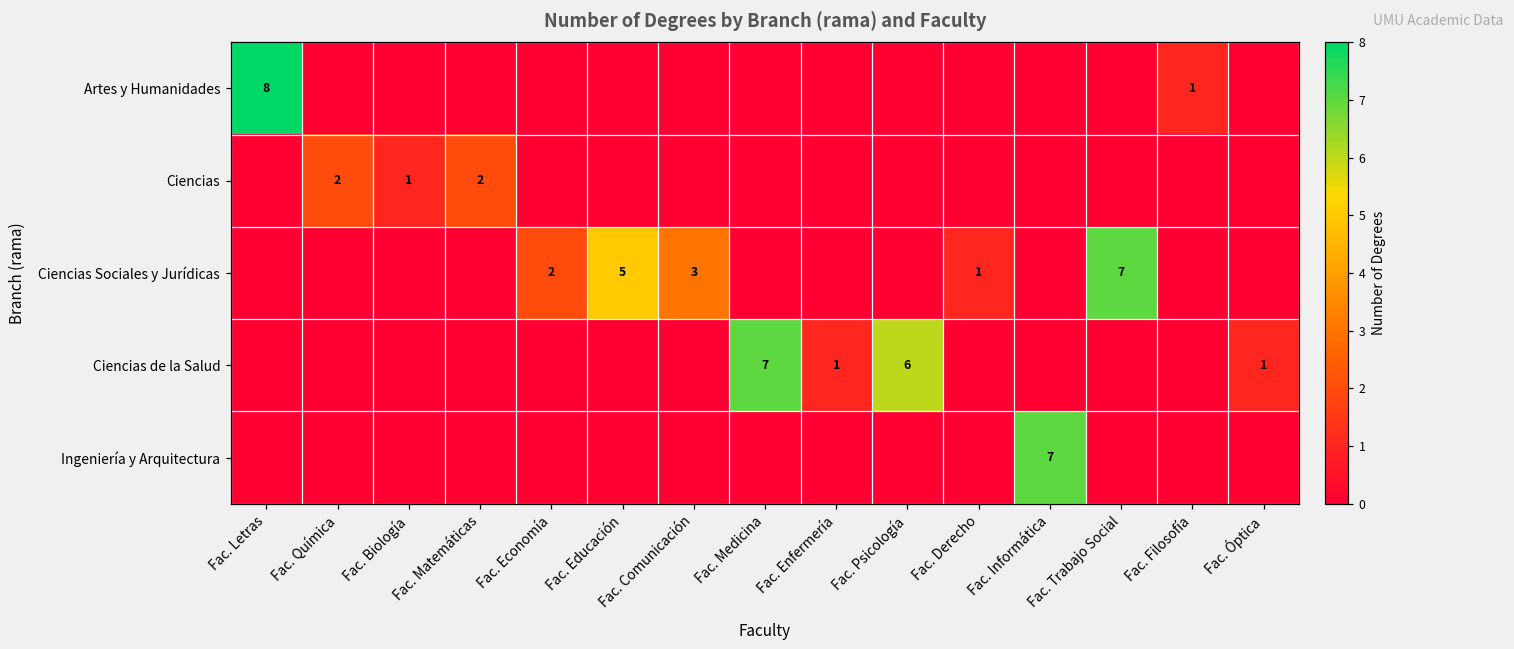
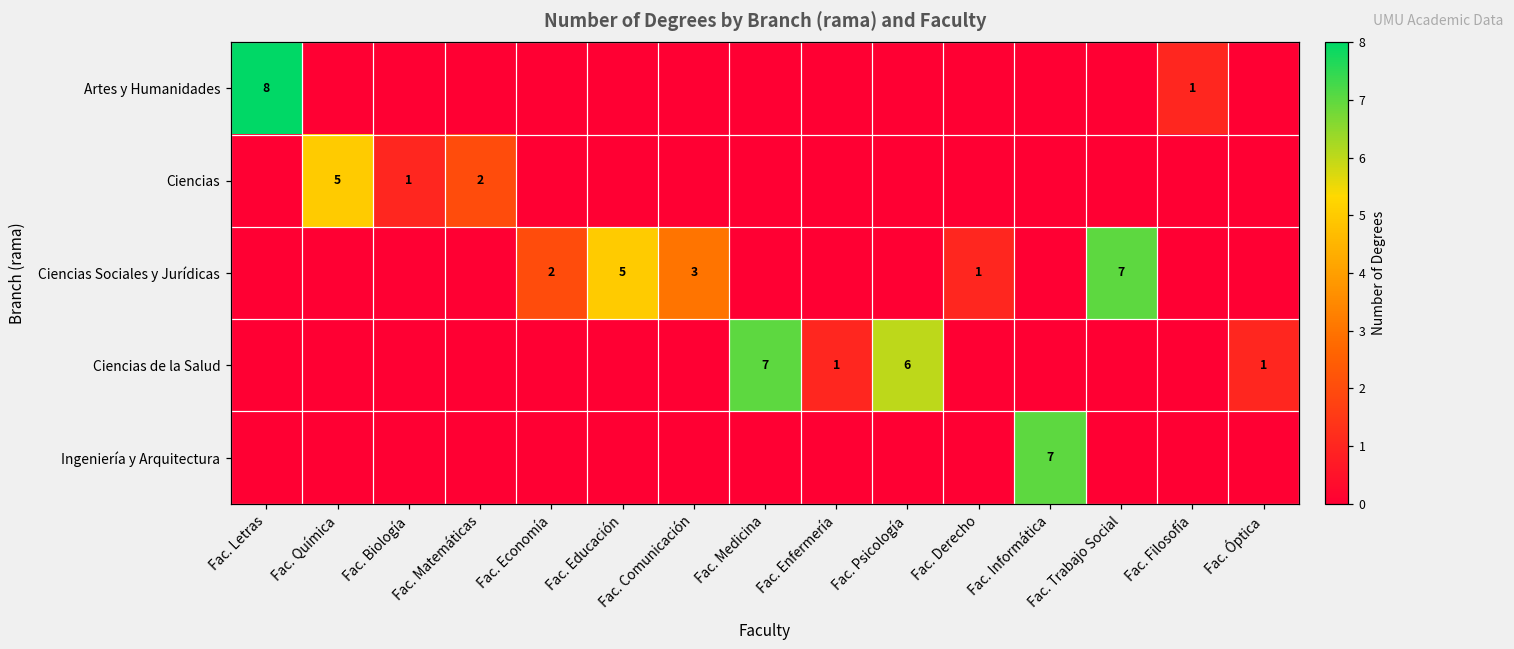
  {
    "Artes y Humanidades": {
      "Fac. Letras": 8,
      "Fac. Filosofía": 1
    },
    "Ciencias": {
-     "Fac. Química": 2,
+     "Fac. Química": 5,
      "Fac. Biología": 1,
      "Fac. Matemáticas": 2
    },
    "Ciencias Sociales y Jurídicas": {
      "Fac. Economía": 2,
      "Fac. Educación": 5,
      "Fac. Comunicación": 3,
      "Fac. Derecho": 1,
      "Fac. Trabajo Social": 7
    },
    "Ciencias de la Salud": {
      "Fac. Medicina": 7,
      "Fac. Enfermería": 1,
      "Fac. Psicología": 6,
      "Fac. Óptica": 1
    },
    "Ingeniería y Arquitectura": {
      "Fac. Informática": 7
    }
  }
